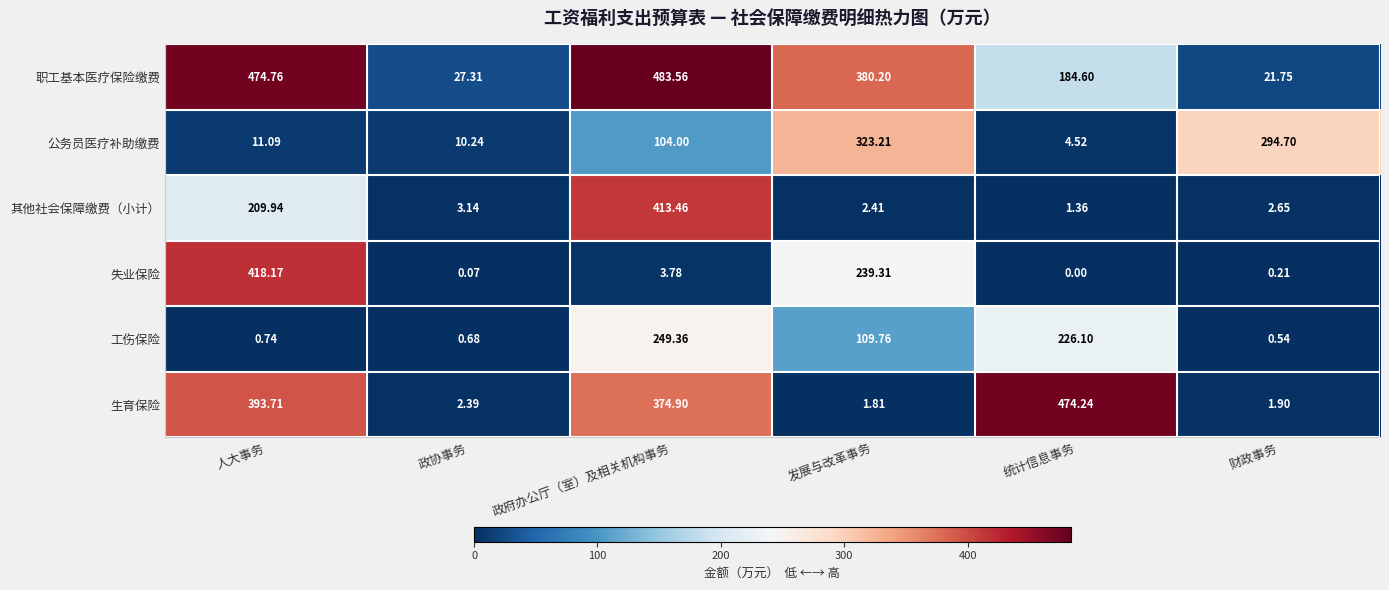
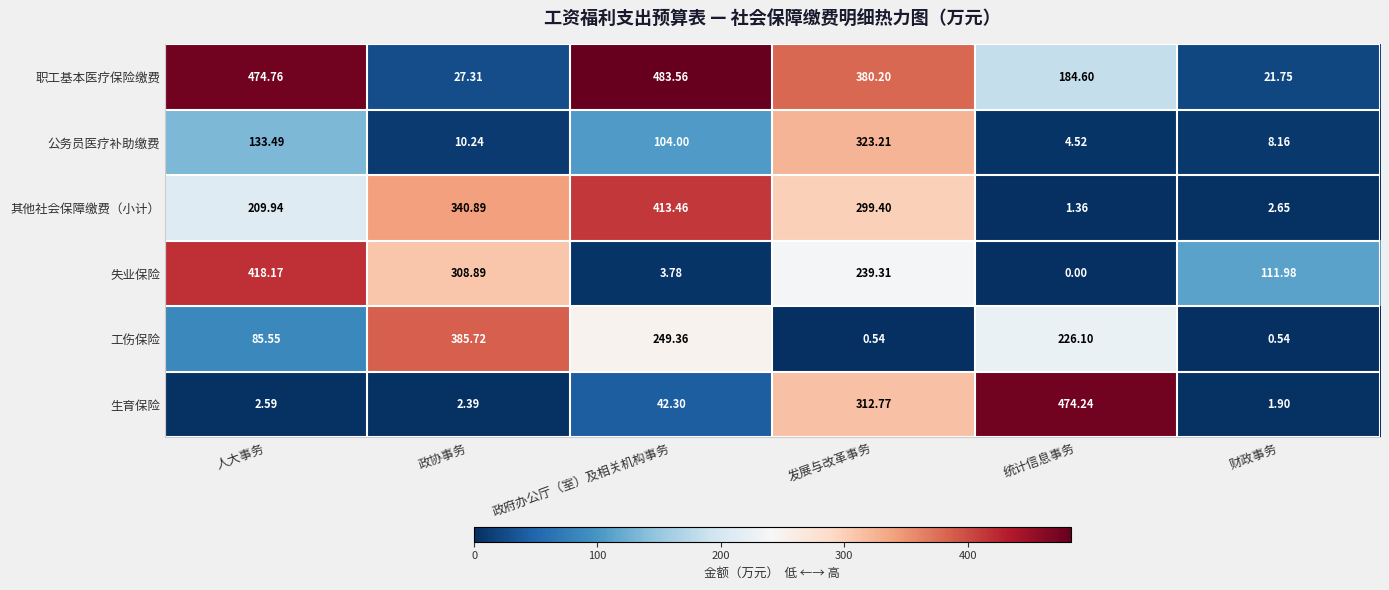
  {
    "职工基本医疗保险缴费": {
      "人大事务": 474.76,
      "政协事务": 27.31,
      "政府办公厅（室）及相关机构事务": 483.56,
      "发展与改革事务": 380.20,
      "统计信息事务": 184.60,
      "财政事务": 21.75
    },
    "公务员医疗补助缴费": {
-     "人大事务": 11.09,
+     "人大事务": 133.49,
      "政协事务": 10.24,
      "政府办公厅（室）及相关机构事务": 104.00,
      "发展与改革事务": 323.21,
      "统计信息事务": 4.52,
-     "财政事务": 294.70
+     "财政事务": 8.16
    },
    "其他社会保障缴费（小计）": {
      "人大事务": 209.94,
-     "政协事务": 3.14,
+     "政协事务": 340.89,
      "政府办公厅（室）及相关机构事务": 413.46,
-     "发展与改革事务": 2.41,
+     "发展与改革事务": 299.40,
      "统计信息事务": 1.36,
      "财政事务": 2.65
    },
    "失业保险": {
      "人大事务": 418.17,
-     "政协事务": 0.07,
+     "政协事务": 308.89,
      "政府办公厅（室）及相关机构事务": 3.78,
      "发展与改革事务": 239.31,
      "统计信息事务": 0.00,
-     "财政事务": 0.21
+     "财政事务": 111.98
    },
    "工伤保险": {
-     "人大事务": 0.74,
-     "政协事务": 0.68,
+     "人大事务": 85.55,
+     "政协事务": 385.72,
      "政府办公厅（室）及相关机构事务": 249.36,
-     "发展与改革事务": 109.76,
+     "发展与改革事务": 0.54,
      "统计信息事务": 226.10,
      "财政事务": 0.54
    },
    "生育保险": {
-     "人大事务": 393.71,
+     "人大事务": 2.59,
      "政协事务": 2.39,
-     "政府办公厅（室）及相关机构事务": 374.90,
-     "发展与改革事务": 1.81,
+     "政府办公厅（室）及相关机构事务": 42.30,
+     "发展与改革事务": 312.77,
      "统计信息事务": 474.24,
      "财政事务": 1.90
    }
  }
